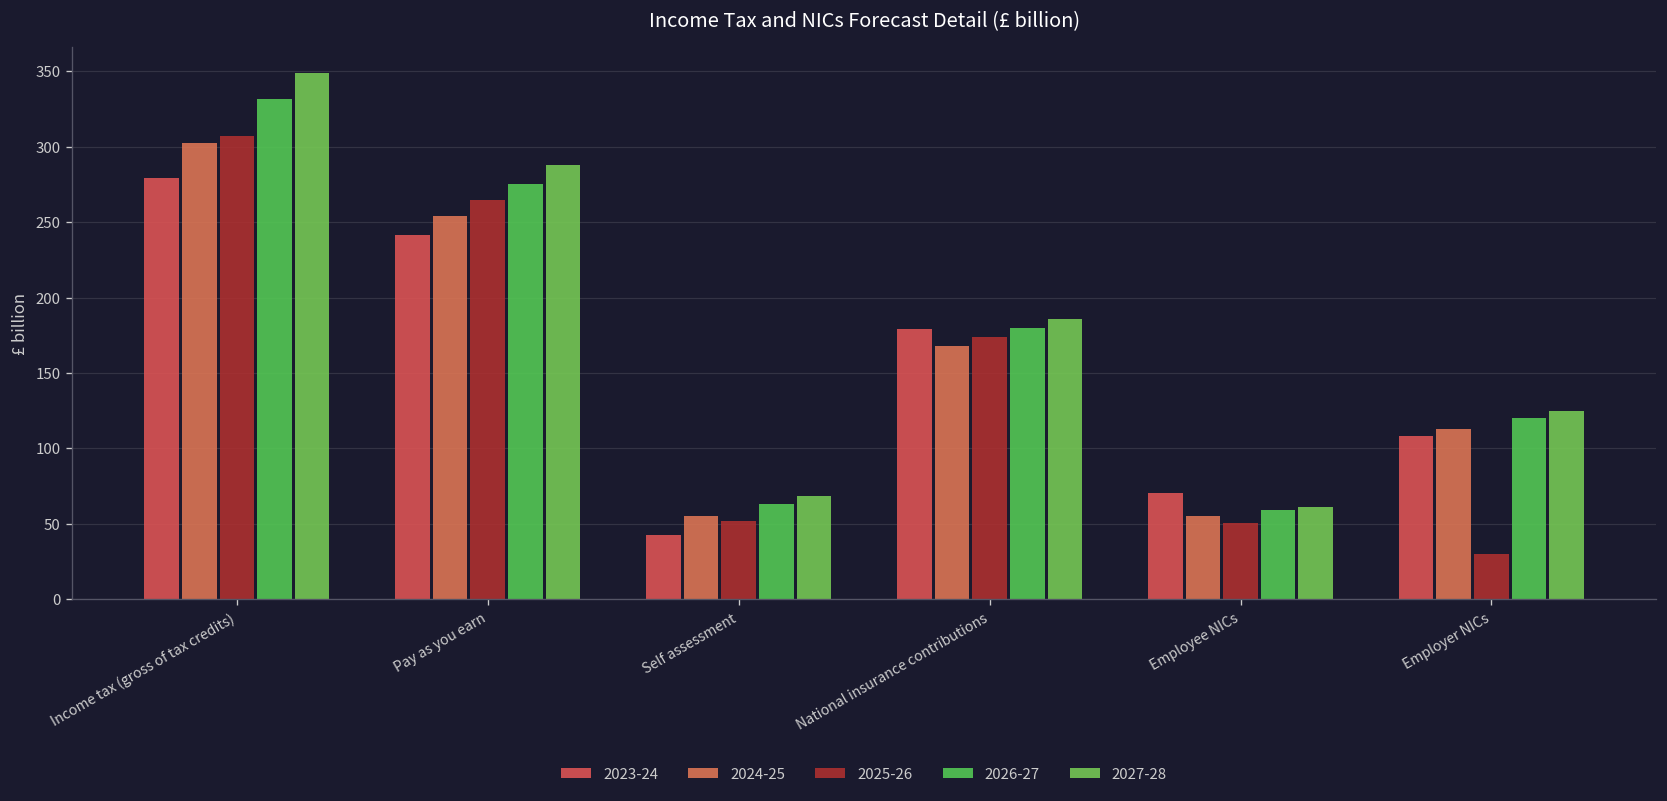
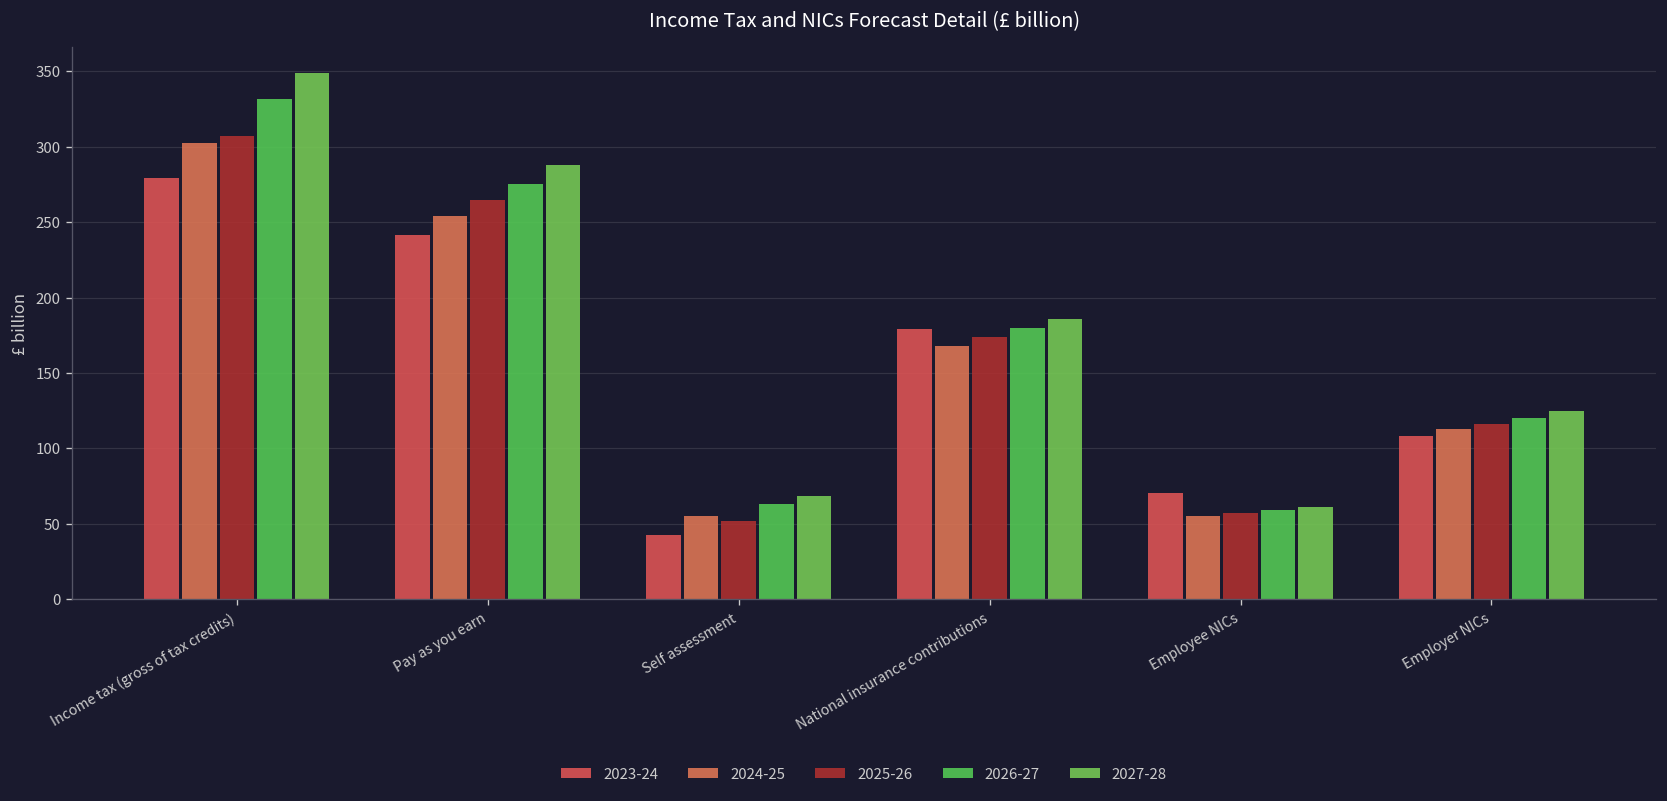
  {
    "2025-26": {
      "Income tax (gross of tax credits)": 307,
      "Pay as you earn": 264,
      "Self assessment": 52,
      "National insurance contributions": 174,
-     "Employee NICs": 51,
-     "Employer NICs": 30
+     "Employee NICs": 57,
+     "Employer NICs": 116
    }
  }
